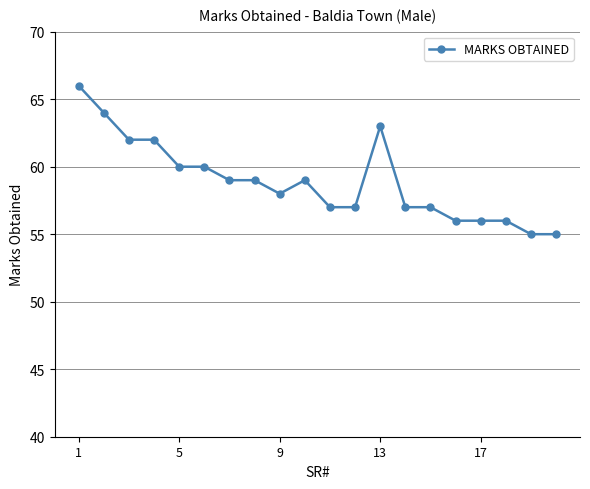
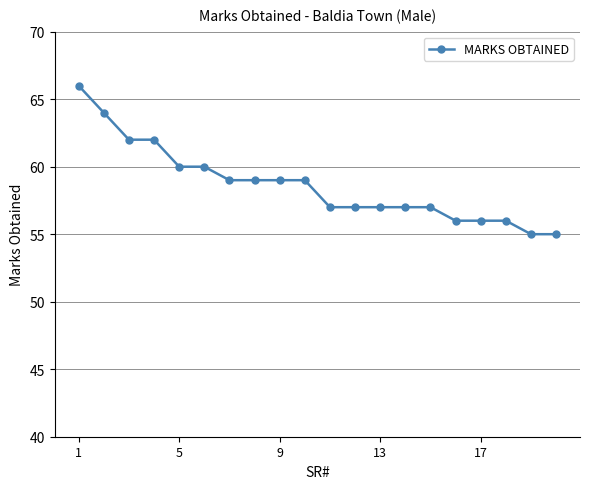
  {
    "1": 66,
    "5": 60,
-   "9": 58,
-   "13": 63,
+   "9": 59,
+   "13": 57,
    "17": 56
  }
